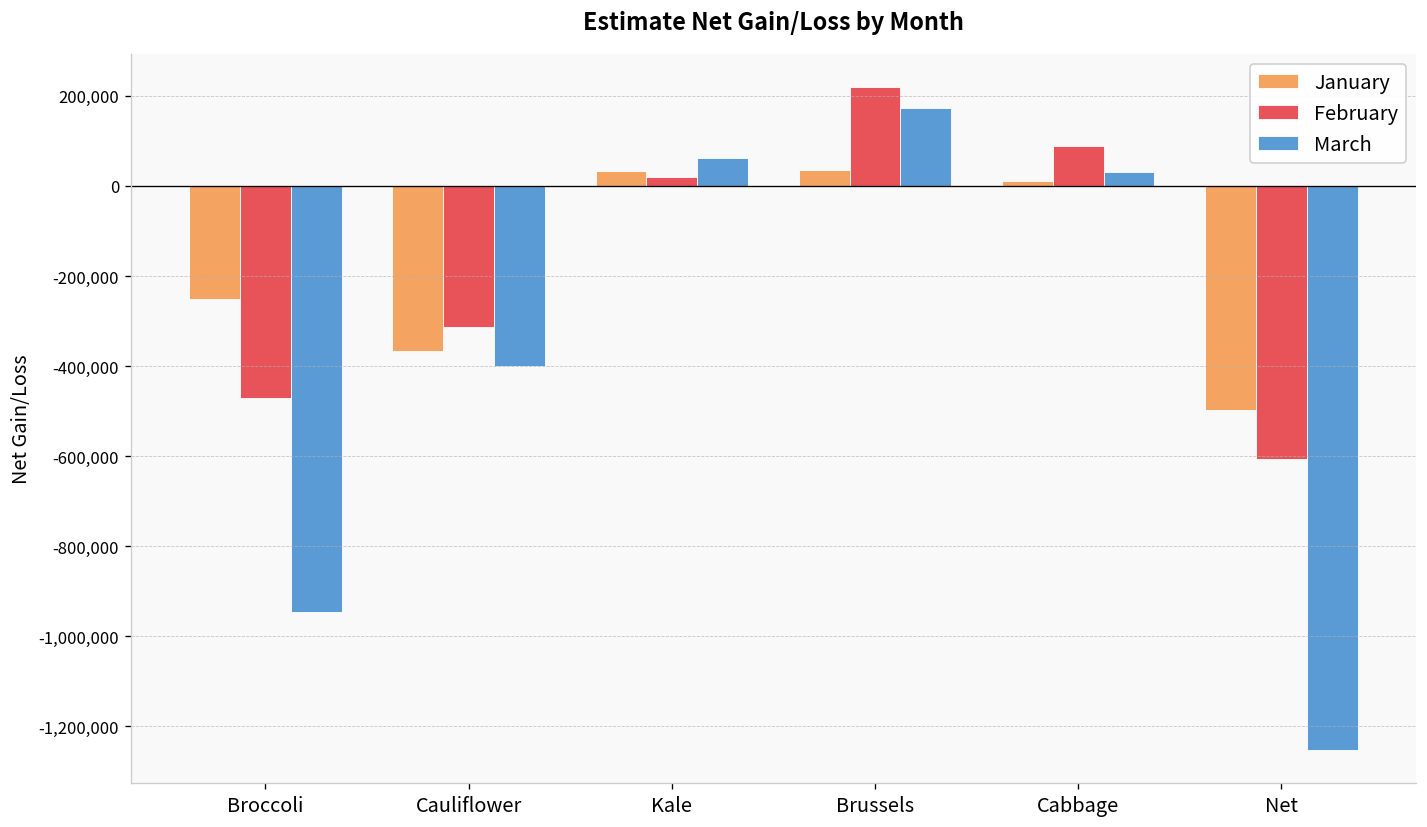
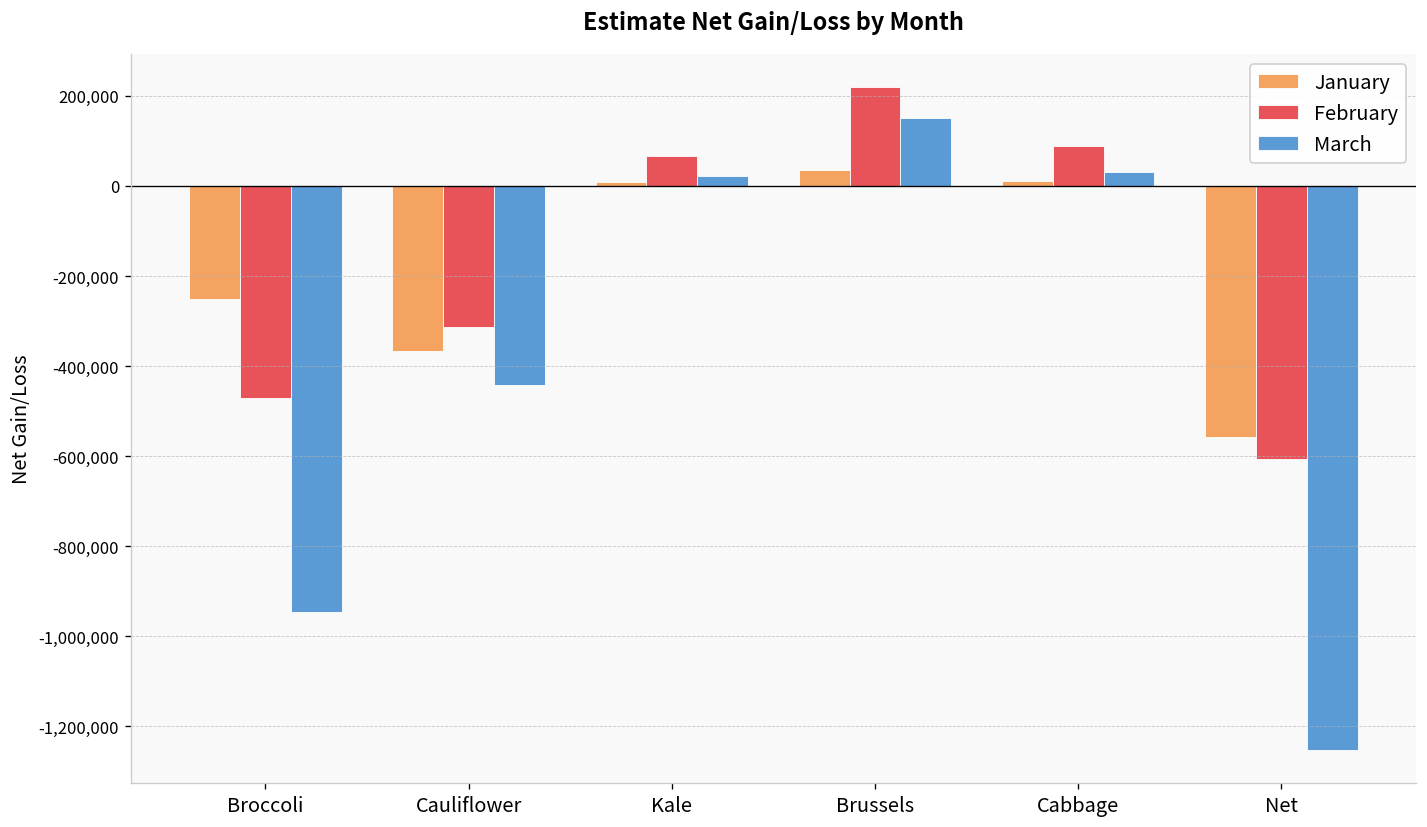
  {
    "January": {
      "Broccoli": "-250,000",
      "Cauliflower": "-370,000",
-     "Kale": "30,000",
+     "Kale": "10,000",
      "Brussels": "40,000",
      "Cabbage": "10,000",
-     "Net": "-500,000"
+     "Net": "-560,000"
    },
    "February": {
      "Broccoli": "-470,000",
      "Cauliflower": "-310,000",
-     "Kale": "20,000",
+     "Kale": "70,000",
      "Brussels": "220,000",
      "Cabbage": "90,000",
      "Net": "-610,000"
    },
    "March": {
      "Broccoli": "-950,000",
-     "Cauliflower": "-400,000",
-     "Kale": "60,000",
-     "Brussels": "170,000",
+     "Cauliflower": "-440,000",
+     "Kale": "20,000",
+     "Brussels": "150,000",
      "Cabbage": "30,000",
      "Net": "-1,250,000"
    }
  }
